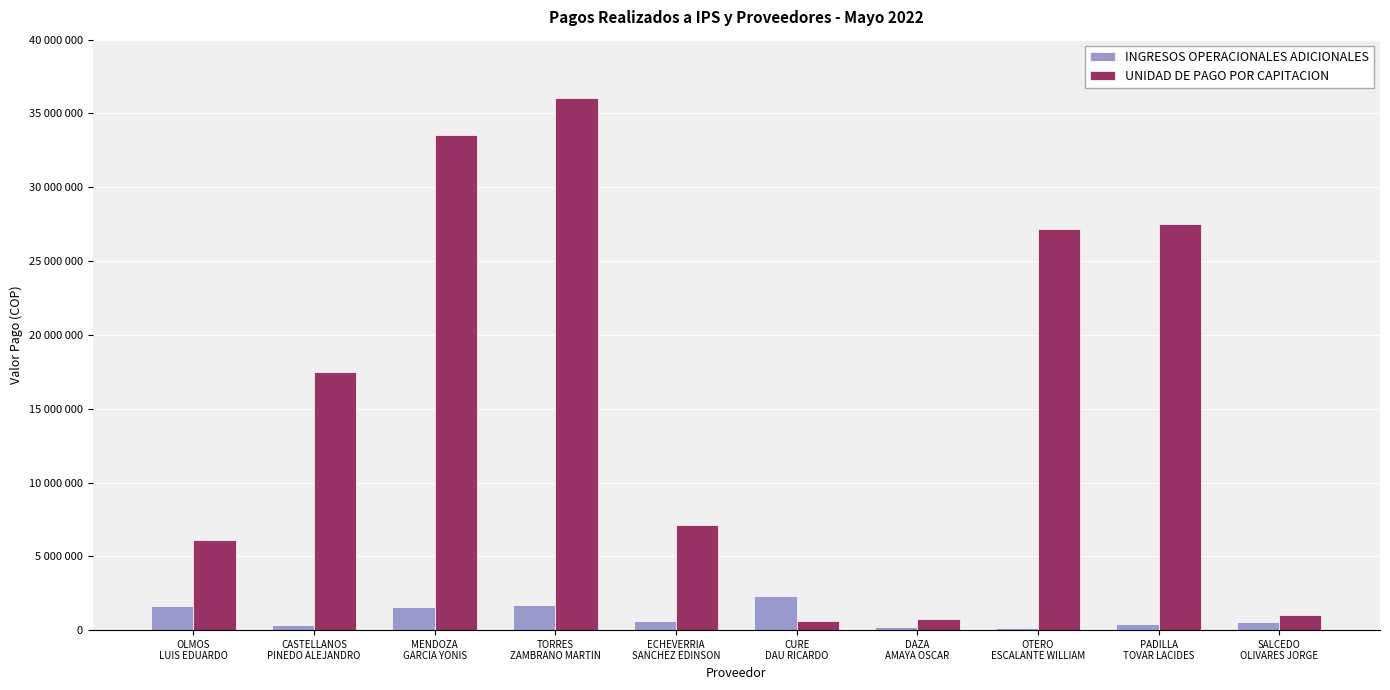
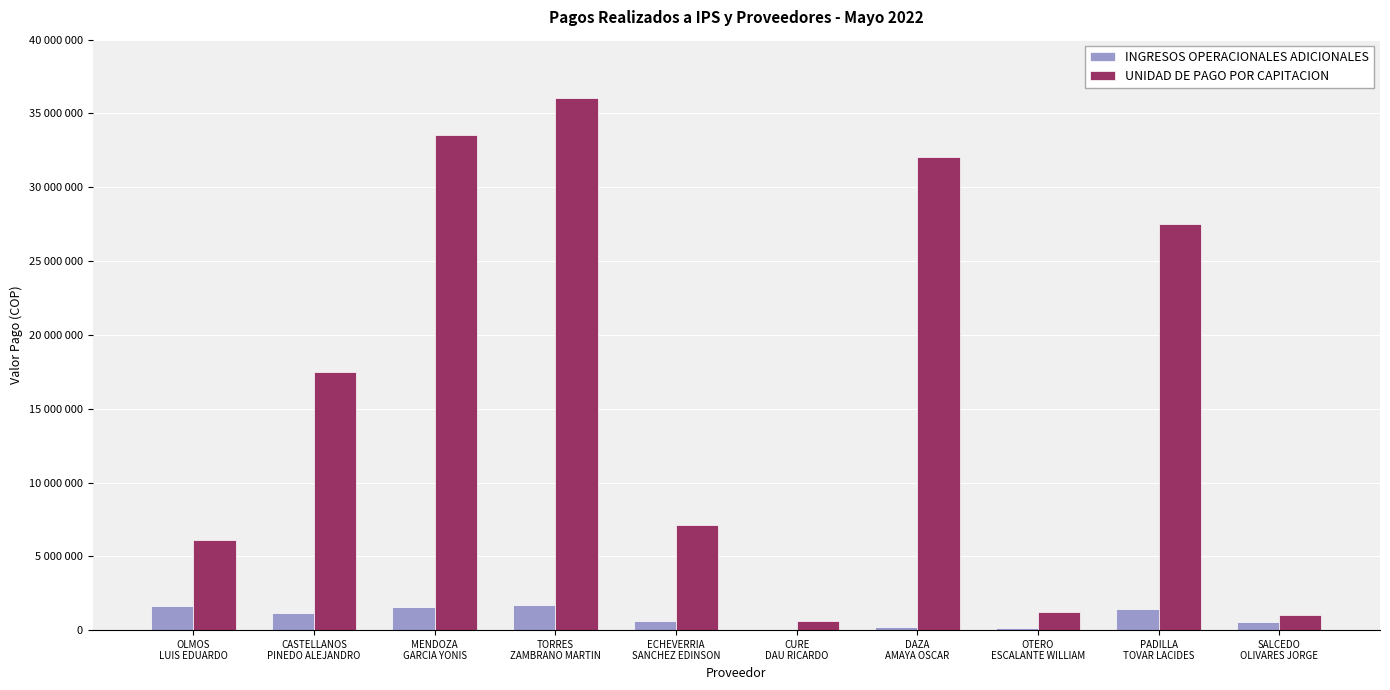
  {
    "INGRESOS OPERACIONALES ADICIONALES": {
      "OLMOS LUIS EDUARDO": 1600000,
-     "CASTELLANOS PINEDO ALEJANDRO": 300000,
+     "CASTELLANOS PINEDO ALEJANDRO": 1200000,
      "MENDOZA GARCIA YONIS": 1600000,
      "TORRES ZAMBRANO MARTIN": 1700000,
      "ECHEVERRIA SANCHEZ EDINSON": 600000,
-     "CURE DAU RICARDO": 2300000,
+     "CURE DAU RICARDO": 0,
      "DAZA AMAYA OSCAR": 200000,
-     "PADILLA TOVAR LACIDES": 400000,
+     "PADILLA TOVAR LACIDES": 1400000,
      "SALCEDO OLIVARES JORGE": 600000
    },
    "UNIDAD DE PAGO POR CAPITACION": {
      "OLMOS LUIS EDUARDO": 6100000,
      "CASTELLANOS PINEDO ALEJANDRO": 17500000,
      "MENDOZA GARCIA YONIS": 33600000,
      "TORRES ZAMBRANO MARTIN": 36100000,
      "ECHEVERRIA SANCHEZ EDINSON": 7100000,
      "CURE DAU RICARDO": 600000,
-     "DAZA AMAYA OSCAR": 800000,
-     "OTERO ESCALANTE WILLIAM": 27200000,
+     "DAZA AMAYA OSCAR": 32100000,
+     "OTERO ESCALANTE WILLIAM": 1300000,
      "PADILLA TOVAR LACIDES": 27500000,
      "SALCEDO OLIVARES JORGE": 1000000
    }
  }
